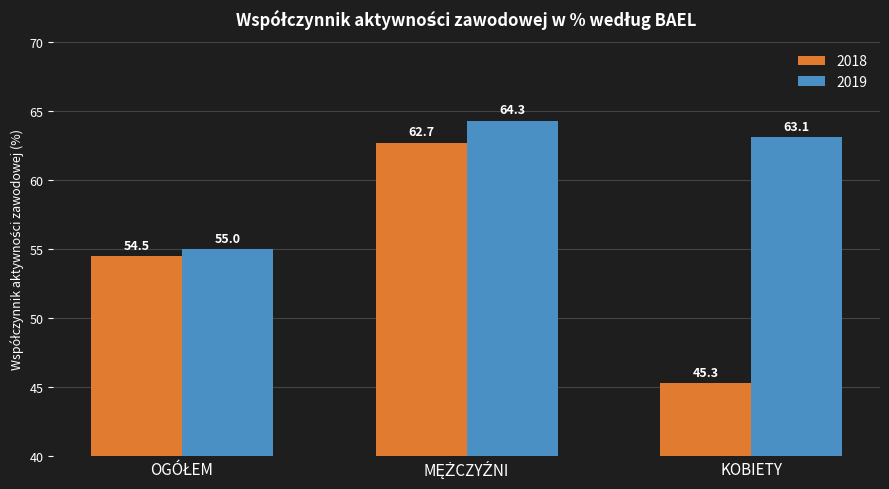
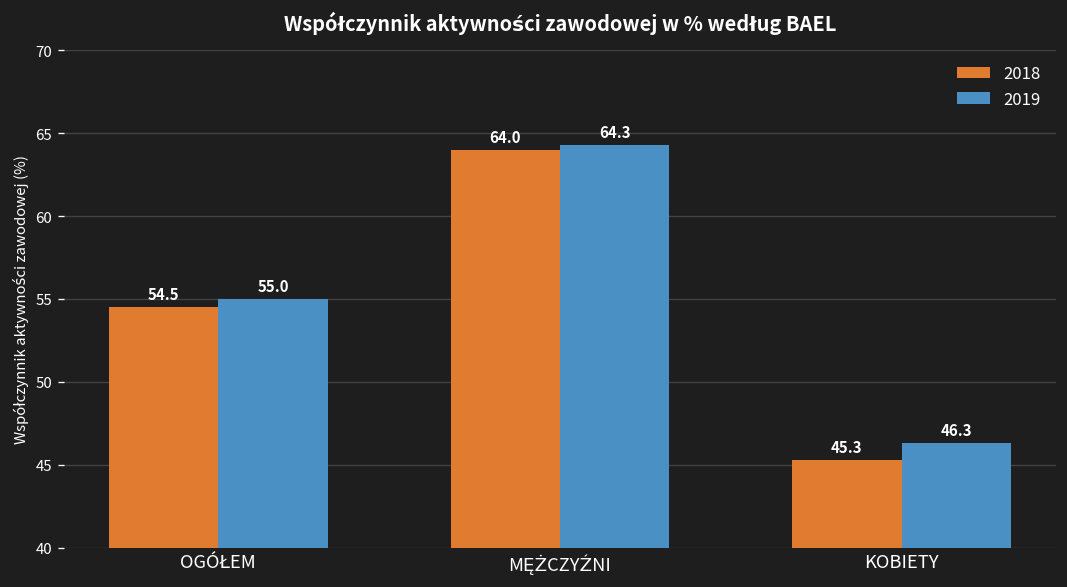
  {
    "2018": {
      "OGÓŁEM": 54.5,
-     "MĘŻCZYŹNI": 62.7,
+     "MĘŻCZYŹNI": 64.0,
      "KOBIETY": 45.3
    },
    "2019": {
      "OGÓŁEM": 55.0,
      "MĘŻCZYŹNI": 64.3,
-     "KOBIETY": 63.1
+     "KOBIETY": 46.3
    }
  }
